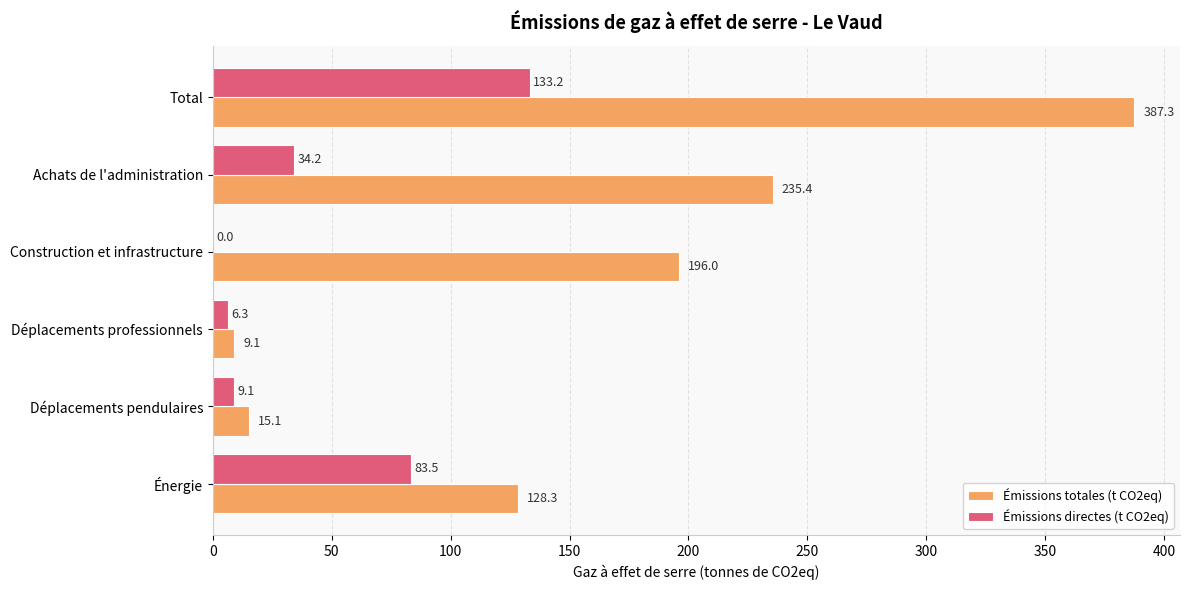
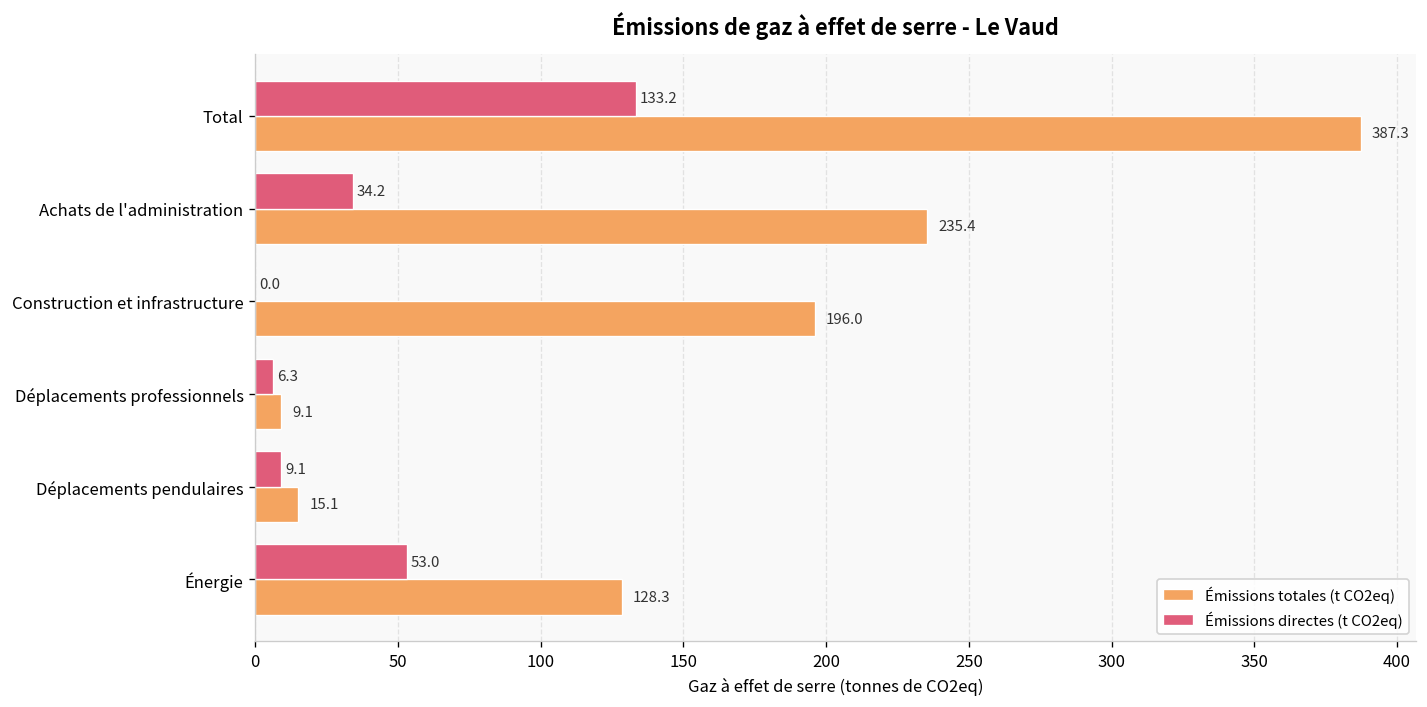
  {
    "Émissions totales (t CO2eq)": {
      "Total": 387.3,
      "Achats de l'administration": 235.4,
      "Construction et infrastructure": 196.0,
      "Déplacements professionnels": 9.1,
      "Déplacements pendulaires": 15.1,
      "Énergie": 128.3
    },
    "Émissions directes (t CO2eq)": {
      "Total": 133.2,
      "Achats de l'administration": 34.2,
      "Construction et infrastructure": 0.0,
      "Déplacements professionnels": 6.3,
      "Déplacements pendulaires": 9.1,
-     "Énergie": 83.5
+     "Énergie": 53.0
    }
  }
